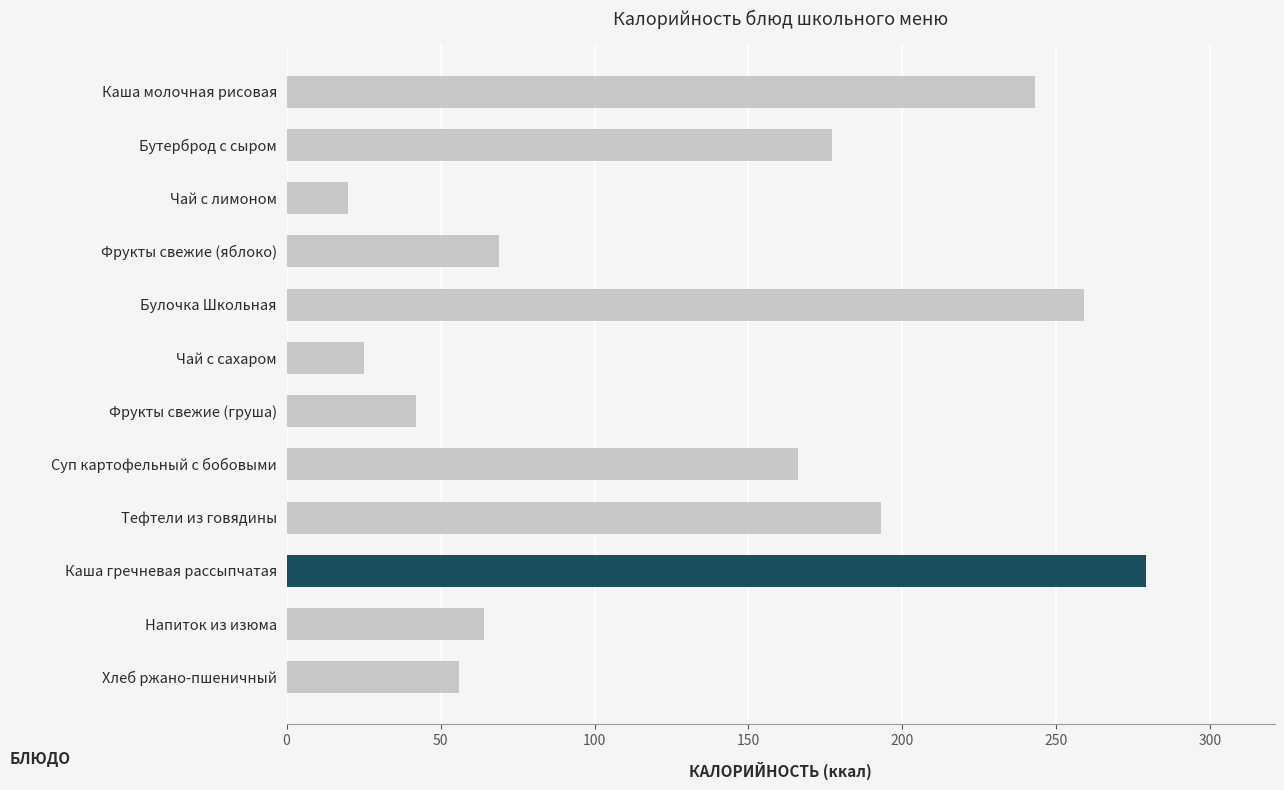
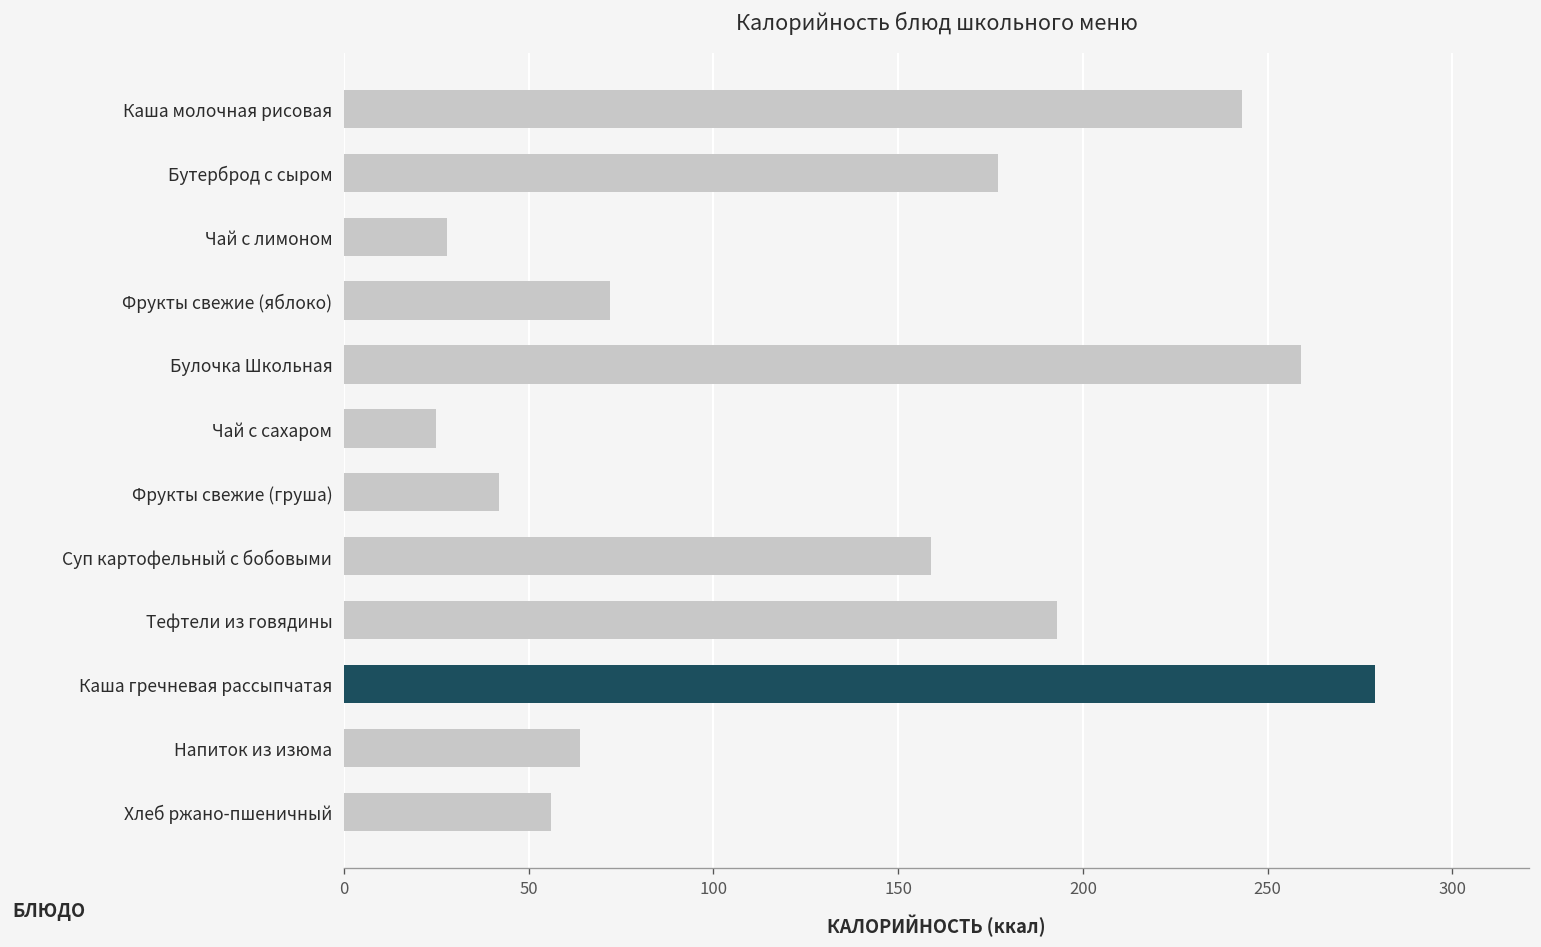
  {
    "Каша молочная рисовая": 243,
    "Бутерброд с сыром": 177,
-   "Чай с лимоном": 20,
-   "Фрукты свежие (яблоко)": 69,
+   "Чай с лимоном": 28,
+   "Фрукты свежие (яблоко)": 72,
    "Булочка Школьная": 259,
    "Чай с сахаром": 25,
    "Фрукты свежие (груша)": 42,
-   "Суп картофельный с бобовыми": 166,
+   "Суп картофельный с бобовыми": 159,
    "Тефтели из говядины": 193,
    "Каша гречневая рассыпчатая": 279,
    "Напиток из изюма": 64,
    "Хлеб ржано-пшеничный": 56
  }
